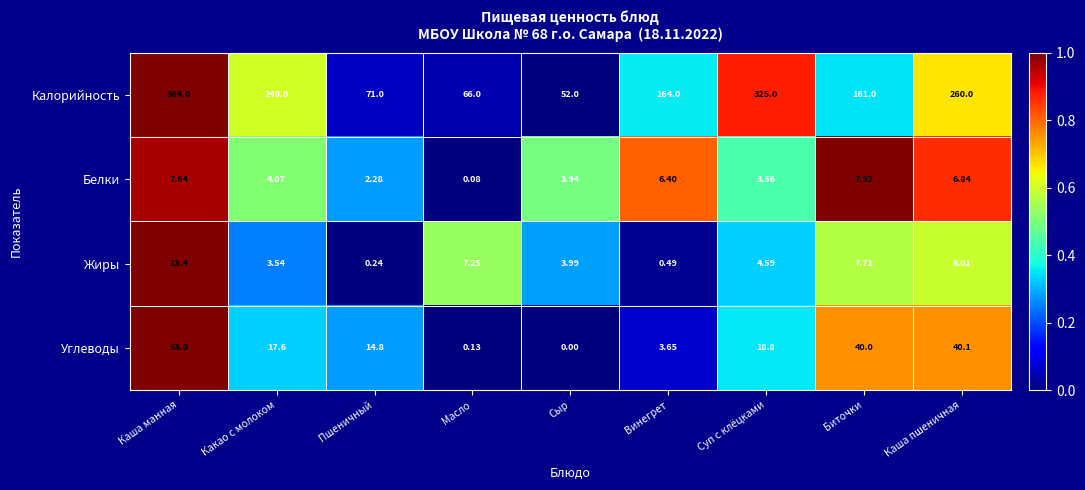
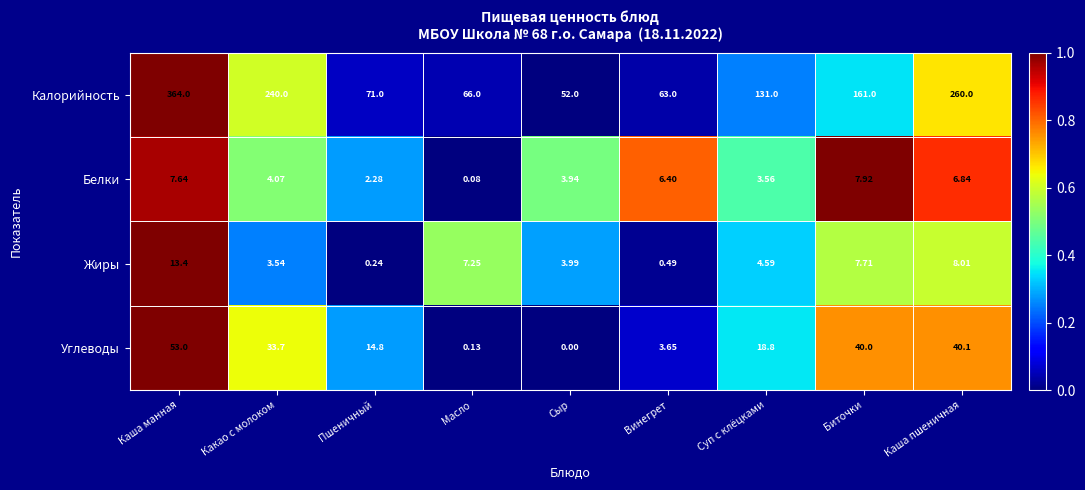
  {
    "Калорийность": {
      "Каша манная": 364.0,
      "Какао с молоком": 240.0,
      "Пшеничный": 71.0,
      "Масло": 66.0,
      "Сыр": 52.0,
-     "Винегрет": 164.0,
-     "Суп с клёцками": 325.0,
+     "Винегрет": 63.0,
+     "Суп с клёцками": 131.0,
      "Биточки": 161.0,
      "Каша пшеничная": 260.0
    },
    "Белки": {
      "Каша манная": 7.64,
      "Какао с молоком": 4.07,
      "Пшеничный": 2.28,
      "Масло": 0.08,
      "Сыр": 3.94,
      "Винегрет": 6.40,
      "Суп с клёцками": 3.56,
      "Биточки": 7.92,
      "Каша пшеничная": 6.84
    },
    "Жиры": {
      "Каша манная": 13.4,
      "Какао с молоком": 3.54,
      "Пшеничный": 0.24,
      "Масло": 7.25,
      "Сыр": 3.99,
      "Винегрет": 0.49,
      "Суп с клёцками": 4.59,
      "Биточки": 7.71,
      "Каша пшеничная": 8.01
    },
    "Углеводы": {
      "Каша манная": 53.0,
-     "Какао с молоком": 17.6,
+     "Какао с молоком": 33.7,
      "Пшеничный": 14.8,
      "Масло": 0.13,
      "Сыр": 0.00,
      "Винегрет": 3.65,
      "Суп с клёцками": 18.8,
      "Биточки": 40.0,
      "Каша пшеничная": 40.1
    }
  }
